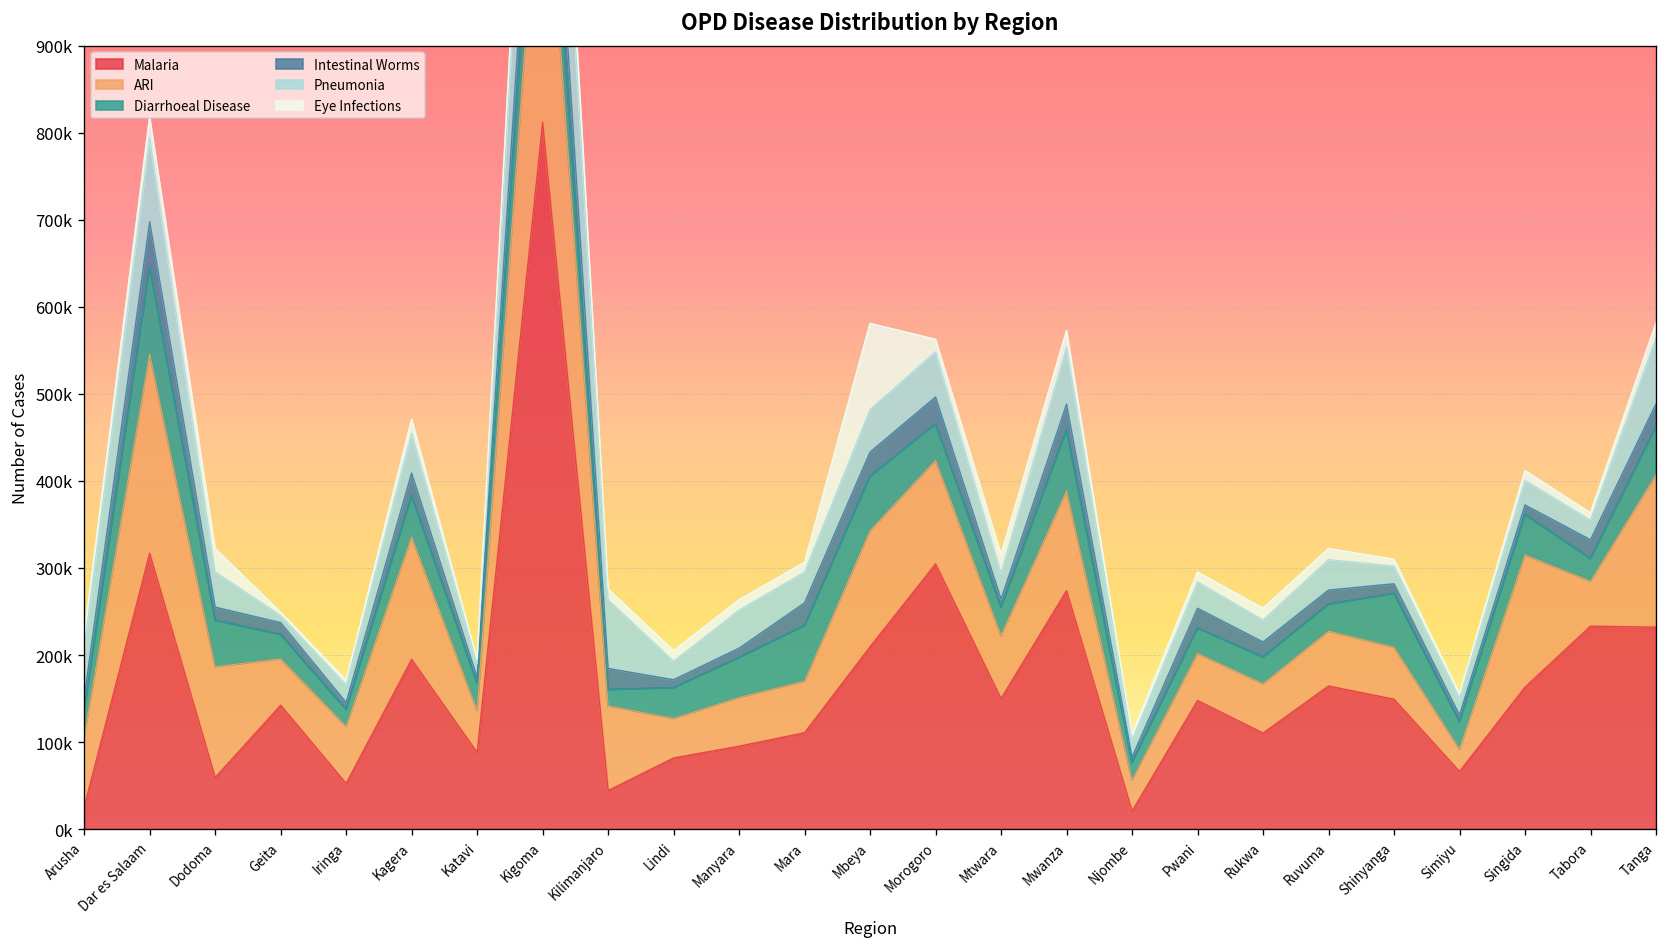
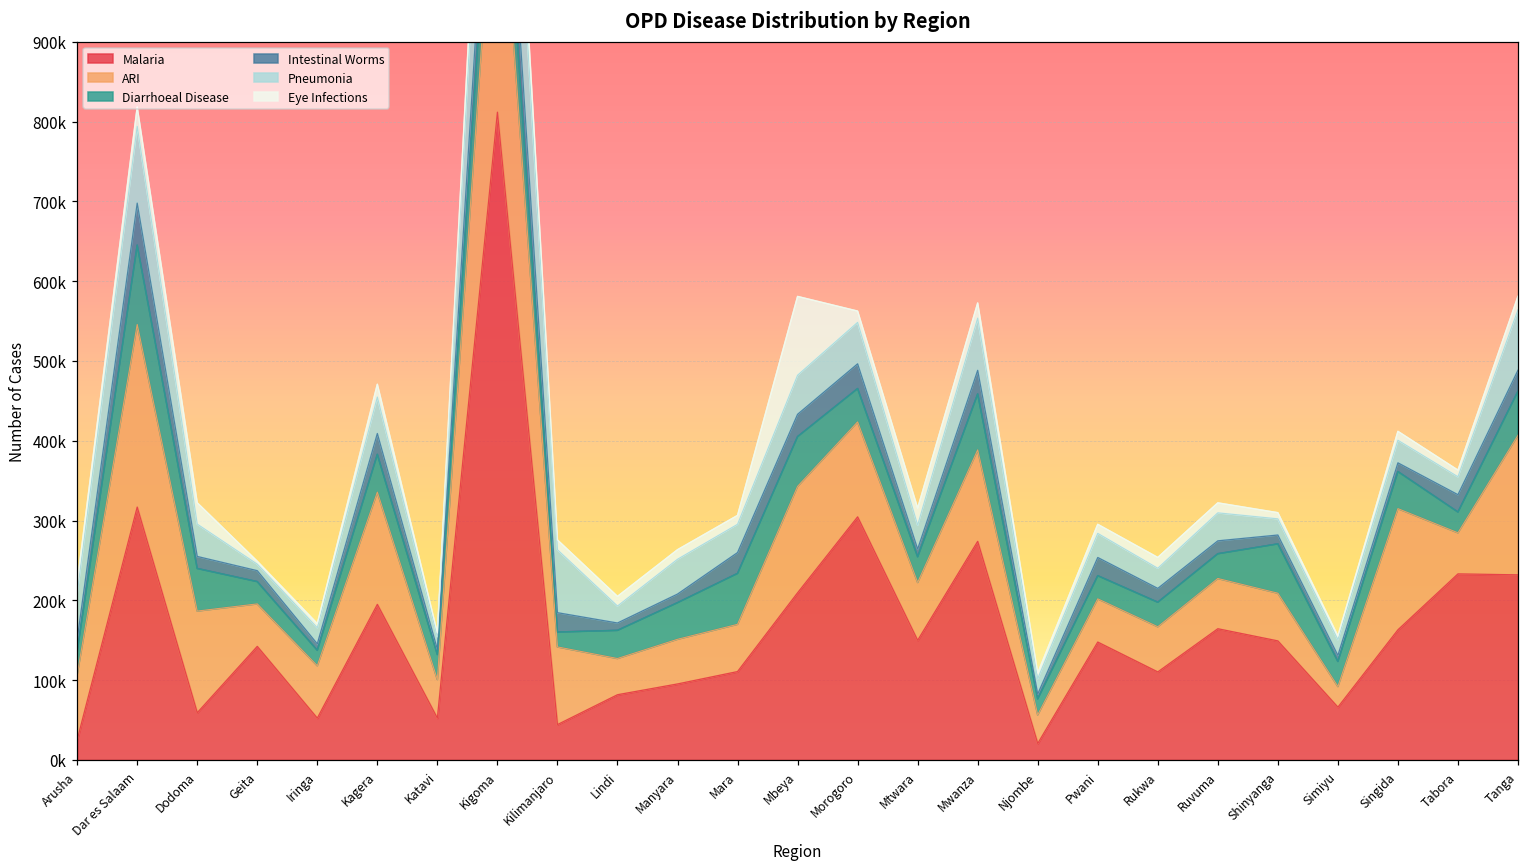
  {
    "Malaria": {
      "Arusha": 30000,
      "Dar es Salaam": 320000,
      "Dodoma": 60000,
      "Geita": 140000,
      "Iringa": 50000,
      "Kagera": 190000,
-     "Katavi": 90000,
+     "Katavi": 50000,
      "Kigoma": 810000,
      "Kilimanjaro": 40000,
      "Lindi": 80000,
      "Manyara": 100000,
      "Mara": 110000,
      "Mbeya": 210000,
      "Morogoro": 300000,
      "Mtwara": 150000,
      "Mwanza": 270000,
      "Njombe": 20000,
      "Pwani": 150000,
      "Rukwa": 110000,
      "Ruvuma": 160000,
      "Shinyanga": 150000,
      "Simiyu": 70000,
      "Singida": 160000,
      "Tabora": 230000,
      "Tanga": 230000
    },
    "ARI": {
      "Arusha": 80000,
      "Dar es Salaam": 230000,
      "Dodoma": 130000,
      "Geita": 50000,
      "Iringa": 70000,
      "Kagera": 140000,
      "Katavi": 50000,
      "Kilimanjaro": 100000,
      "Lindi": 50000,
      "Manyara": 60000,
      "Mara": 60000,
      "Mbeya": 130000,
      "Morogoro": 120000,
      "Mtwara": 70000,
      "Mwanza": 110000,
      "Njombe": 40000,
      "Pwani": 50000,
      "Rukwa": 60000,
      "Ruvuma": 60000,
      "Shinyanga": 60000,
      "Simiyu": 30000,
      "Singida": 150000,
      "Tabora": 50000,
      "Tanga": 170000
    },
    "Pneumonia": {
      "Arusha": 60000,
      "Dar es Salaam": 100000,
      "Dodoma": 40000,
      "Geita": 10000,
      "Iringa": 20000,
      "Kagera": 50000,
      "Katavi": 20000,
      "Kilimanjaro": 80000,
      "Lindi": 20000,
      "Manyara": 40000,
      "Mara": 40000,
      "Mbeya": 50000,
      "Morogoro": 50000,
      "Mtwara": 30000,
      "Mwanza": 70000,
      "Njombe": 20000,
      "Pwani": 30000,
      "Rukwa": 30000,
      "Ruvuma": 40000,
      "Shinyanga": 20000,
      "Simiyu": 20000,
      "Singida": 30000,
      "Tabora": 20000,
      "Tanga": 80000
    },
    "Eye Infections": {
      "Arusha": 10000,
      "Dar es Salaam": 20000,
      "Dodoma": 30000,
      "Geita": 0,
      "Iringa": 10000,
      "Kagera": 20000,
      "Katavi": 0,
      "Kilimanjaro": 10000,
      "Lindi": 10000,
      "Manyara": 10000,
      "Mara": 10000,
      "Mbeya": 100000,
      "Morogoro": 10000,
      "Mtwara": 20000,
      "Mwanza": 20000,
      "Njombe": 10000,
      "Pwani": 10000,
      "Rukwa": 10000,
      "Ruvuma": 10000,
      "Shinyanga": 10000,
      "Simiyu": 0,
      "Singida": 10000,
      "Tabora": 10000,
      "Tanga": 20000
    }
  }
